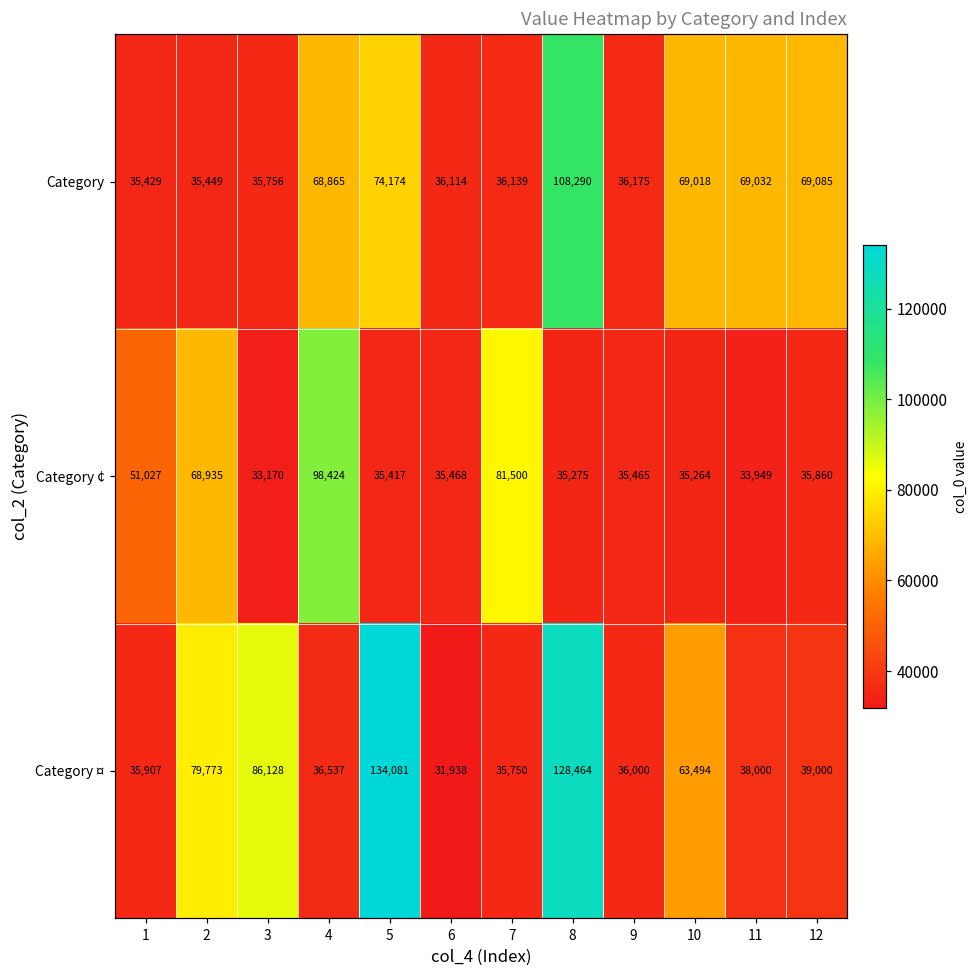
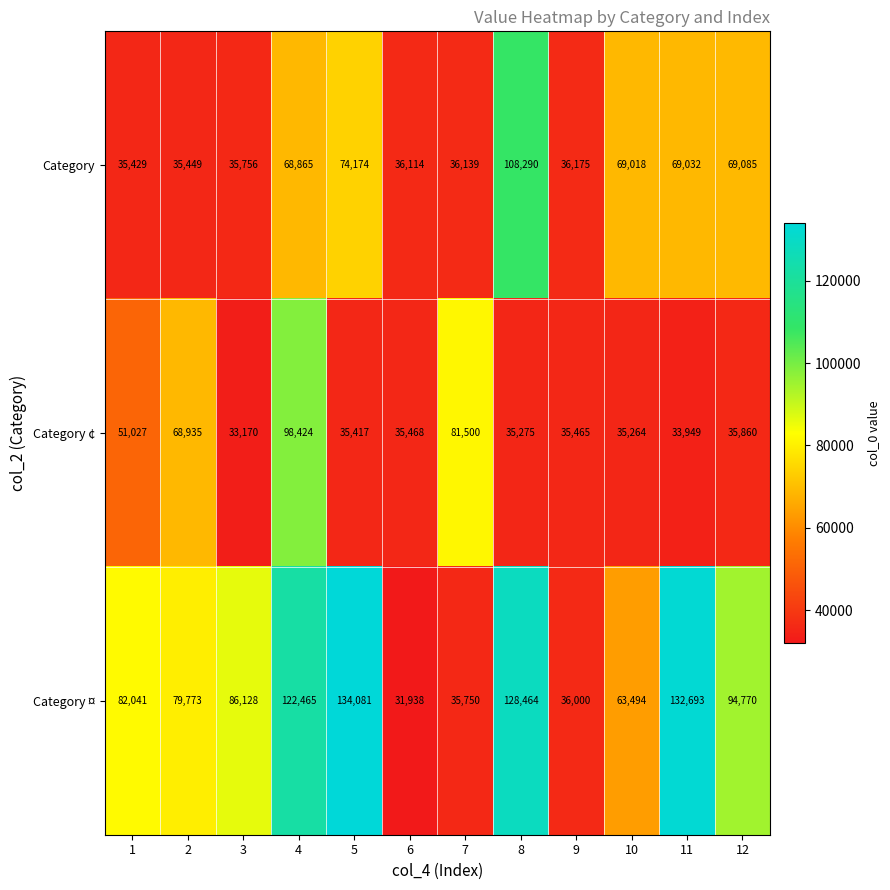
  {
    "Category": {
      "1": "35,429",
      "2": "35,449",
      "3": "35,756",
      "4": "68,865",
      "5": "74,174",
      "6": "36,114",
      "7": "36,139",
      "8": "108,290",
      "9": "36,175",
      "10": "69,018",
      "11": "69,032",
      "12": "69,085"
    },
    "Category ¢": {
      "1": "51,027",
      "2": "68,935",
      "3": "33,170",
      "4": "98,424",
      "5": "35,417",
      "6": "35,468",
      "7": "81,500",
      "8": "35,275",
      "9": "35,465",
      "10": "35,264",
      "11": "33,949",
      "12": "35,860"
    },
    "Category ¤": {
-     "1": "35,907",
+     "1": "82,041",
      "2": "79,773",
      "3": "86,128",
-     "4": "36,537",
+     "4": "122,465",
      "5": "134,081",
      "6": "31,938",
      "7": "35,750",
      "8": "128,464",
      "9": "36,000",
      "10": "63,494",
-     "11": "38,000",
-     "12": "39,000"
+     "11": "132,693",
+     "12": "94,770"
    }
  }
